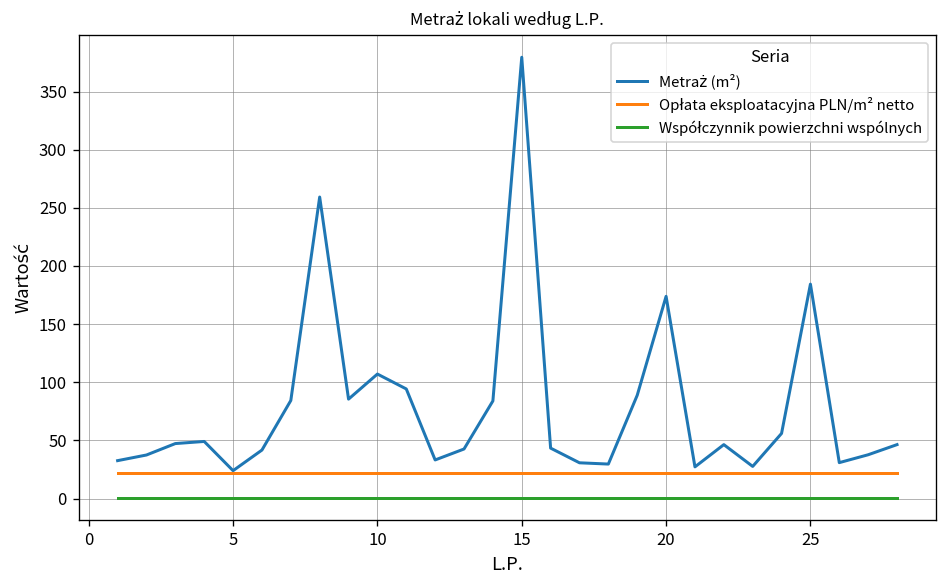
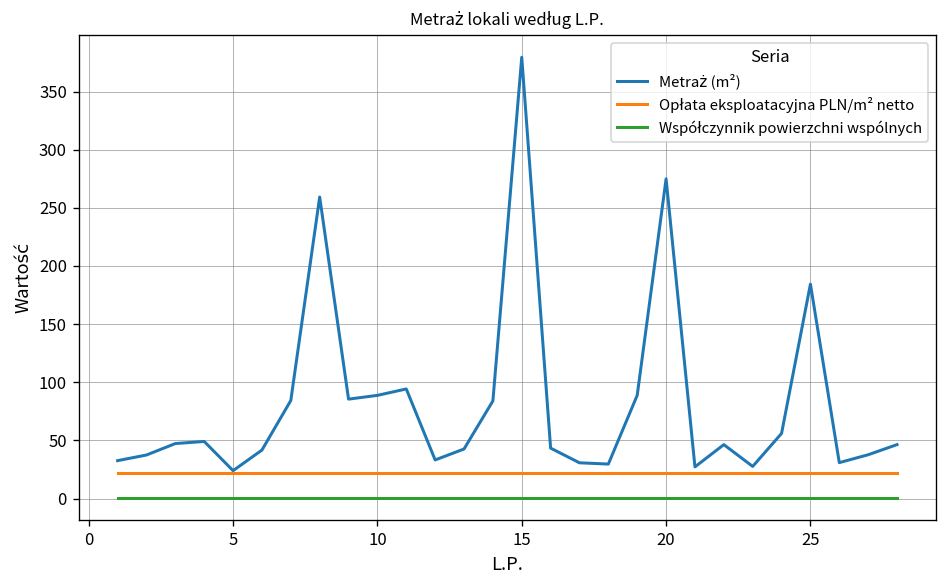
  {
    "Metraż (m²)": {
-     "10": 110,
+     "10": 90,
      "15": 380,
-     "20": 170,
+     "20": 280,
      "25": 180
    },
    "Opłata eksploatacyjna PLN/m² netto": {
      "10": 20,
      "15": 20,
      "20": 20,
      "25": 20
    },
    "Współczynnik powierzchni wspólnych": {
      "5": 0,
      "10": 0,
      "15": 0,
      "20": 0,
      "25": 0
    }
  }
